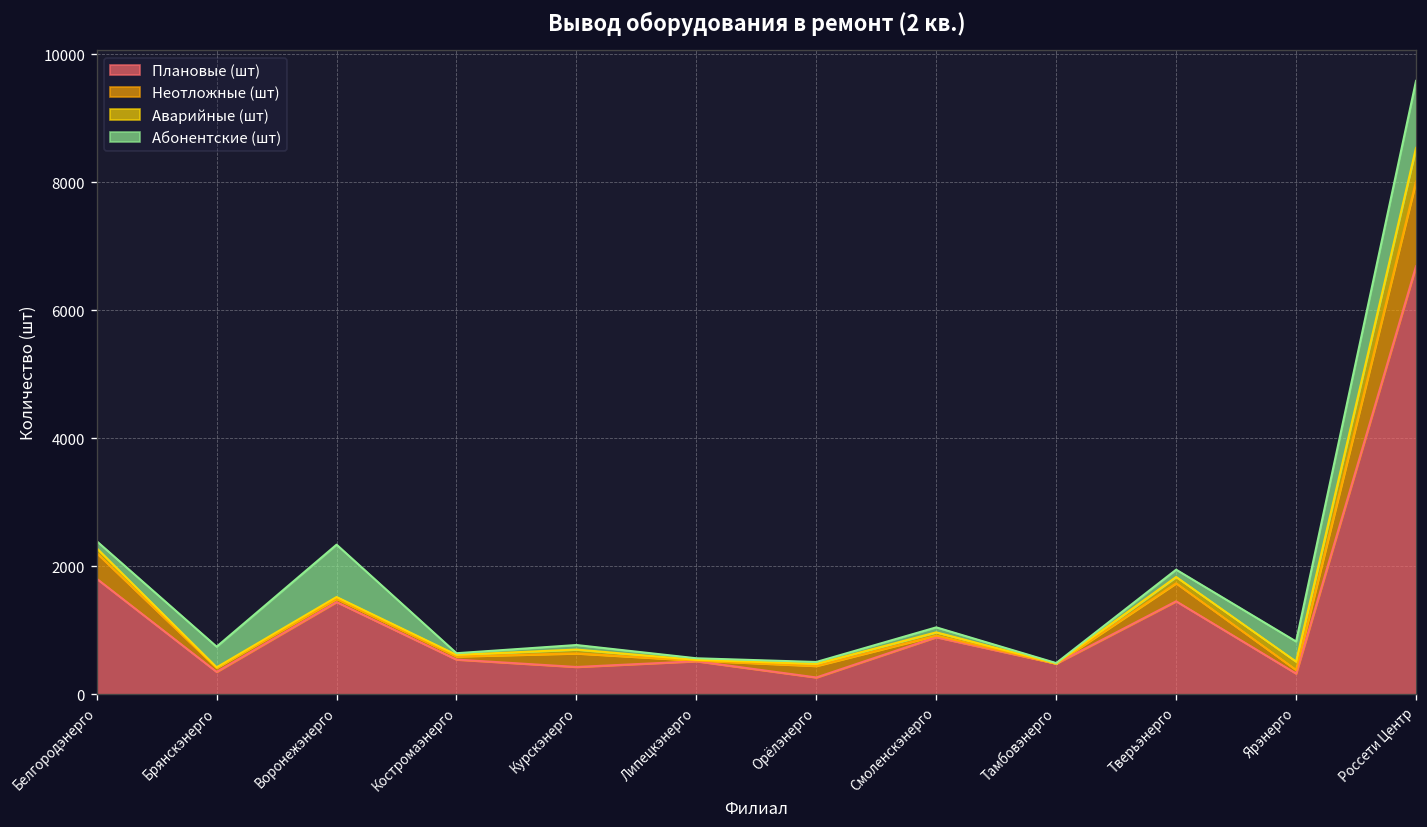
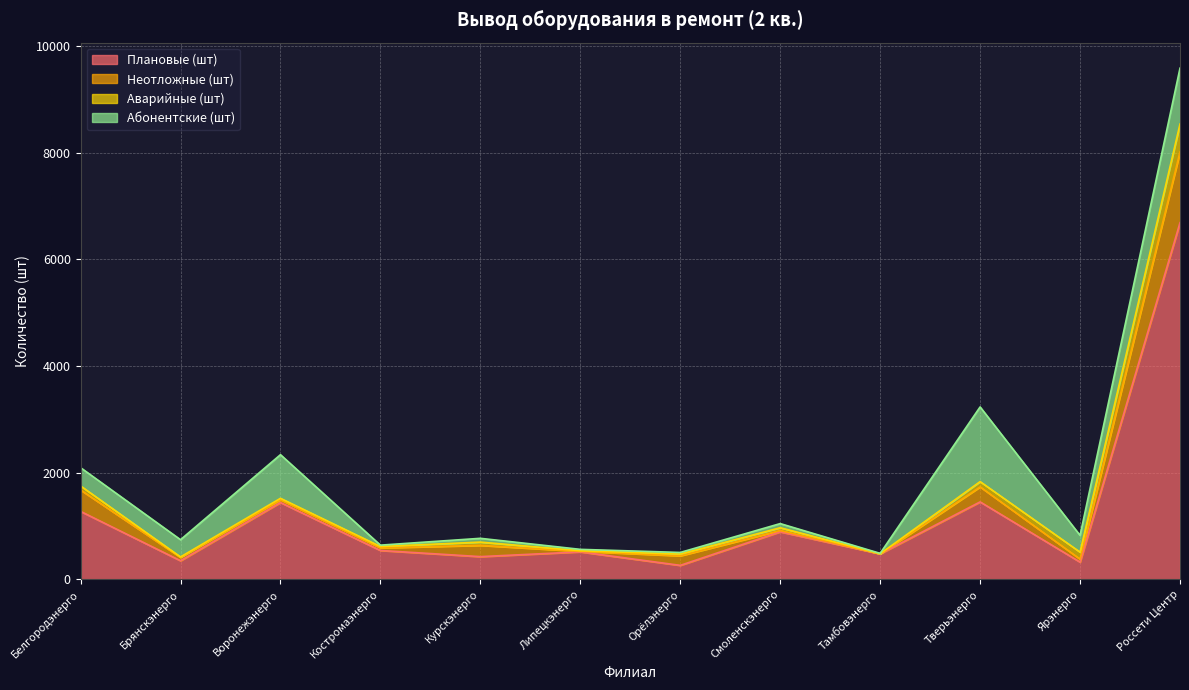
  {
    "Плановые (шт)": {
-     "Белгородэнерго": 1800,
+     "Белгородэнерго": 1300,
      "Брянскэнерго": 400,
      "Воронежэнерго": 1400,
      "Костромаэнерго": 500,
      "Курскэнерго": 400,
      "Орёлэнерго": 300,
      "Тверьэнерго": 1500,
      "Ярэнерго": 300,
      "Россети Центр": 6700
    },
    "Абонентские (шт)": {
-     "Белгородэнерго": 100,
+     "Белгородэнерго": 300,
      "Брянскэнерго": 300,
      "Воронежэнерго": 800,
      "Курскэнерго": 100,
      "Смоленскэнерго": 100,
-     "Тверьэнерго": 100,
+     "Тверьэнерго": 1400,
      "Ярэнерго": 300,
      "Россети Центр": 1000
    }
  }
